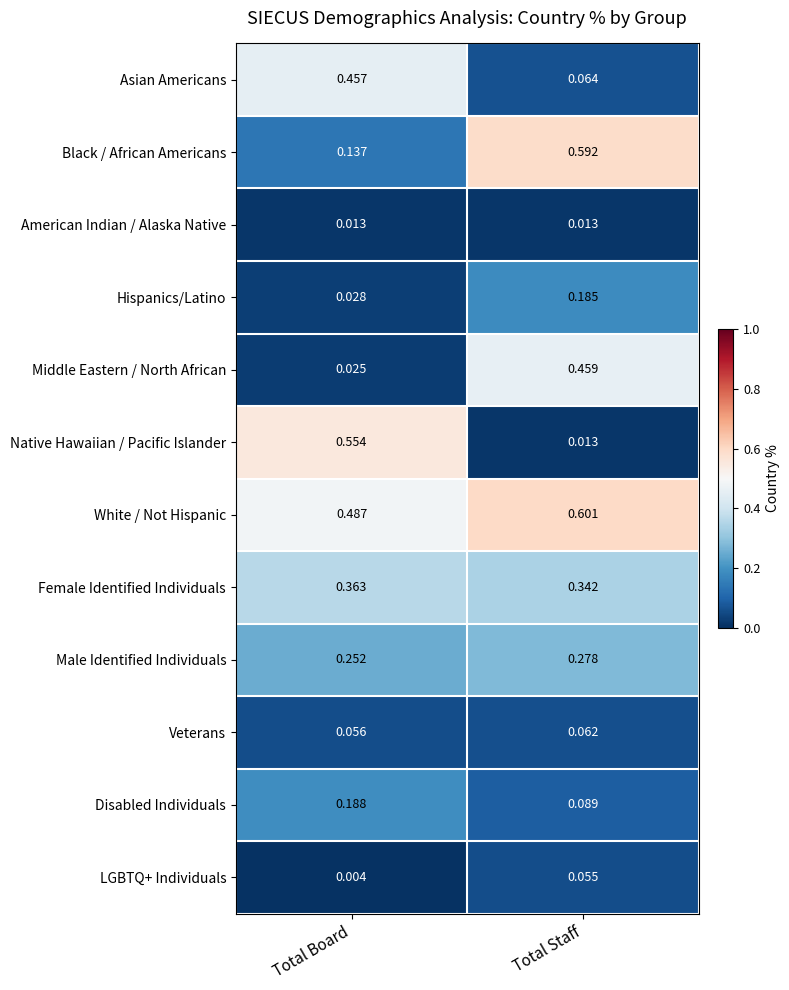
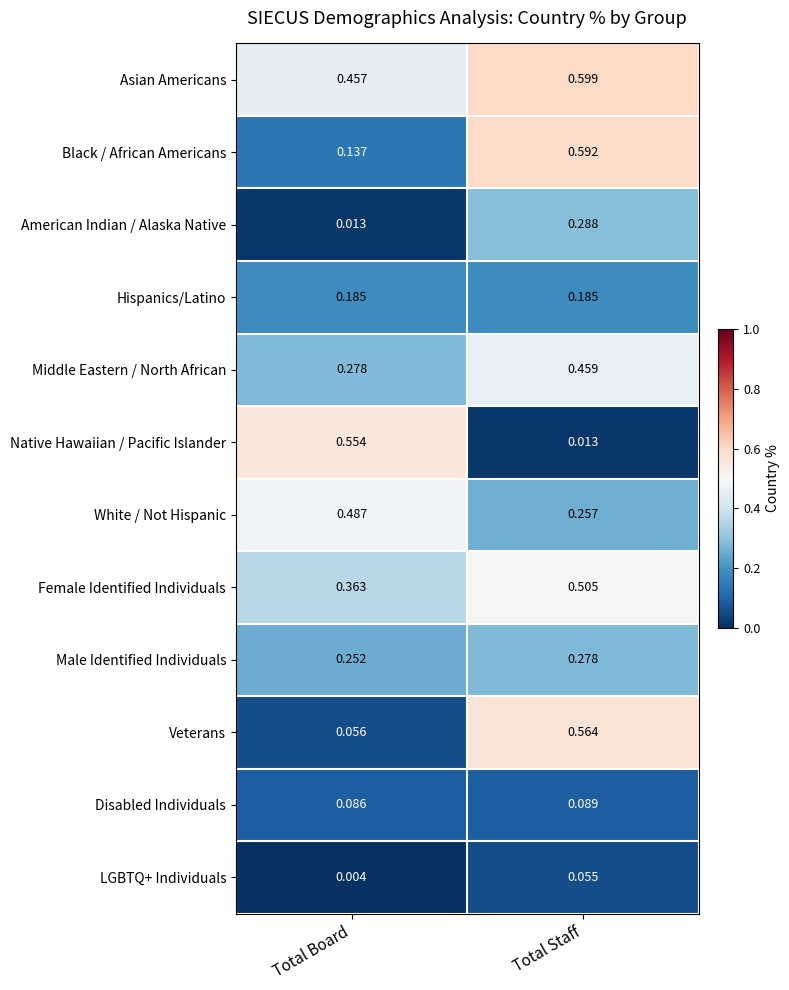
  {
    "Asian Americans": {
      "Total Board": 0.457,
-     "Total Staff": 0.064
+     "Total Staff": 0.599
    },
    "Black / African Americans": {
      "Total Board": 0.137,
      "Total Staff": 0.592
    },
    "American Indian / Alaska Native": {
      "Total Board": 0.013,
-     "Total Staff": 0.013
+     "Total Staff": 0.288
    },
    "Hispanics/Latino": {
-     "Total Board": 0.028,
+     "Total Board": 0.185,
      "Total Staff": 0.185
    },
    "Middle Eastern / North African": {
-     "Total Board": 0.025,
+     "Total Board": 0.278,
      "Total Staff": 0.459
    },
    "Native Hawaiian / Pacific Islander": {
      "Total Board": 0.554,
      "Total Staff": 0.013
    },
    "White / Not Hispanic": {
      "Total Board": 0.487,
-     "Total Staff": 0.601
+     "Total Staff": 0.257
    },
    "Female Identified Individuals": {
      "Total Board": 0.363,
-     "Total Staff": 0.342
+     "Total Staff": 0.505
    },
    "Male Identified Individuals": {
      "Total Board": 0.252,
      "Total Staff": 0.278
    },
    "Veterans": {
      "Total Board": 0.056,
-     "Total Staff": 0.062
+     "Total Staff": 0.564
    },
    "Disabled Individuals": {
-     "Total Board": 0.188,
+     "Total Board": 0.086,
      "Total Staff": 0.089
    },
    "LGBTQ+ Individuals": {
      "Total Board": 0.004,
      "Total Staff": 0.055
    }
  }
